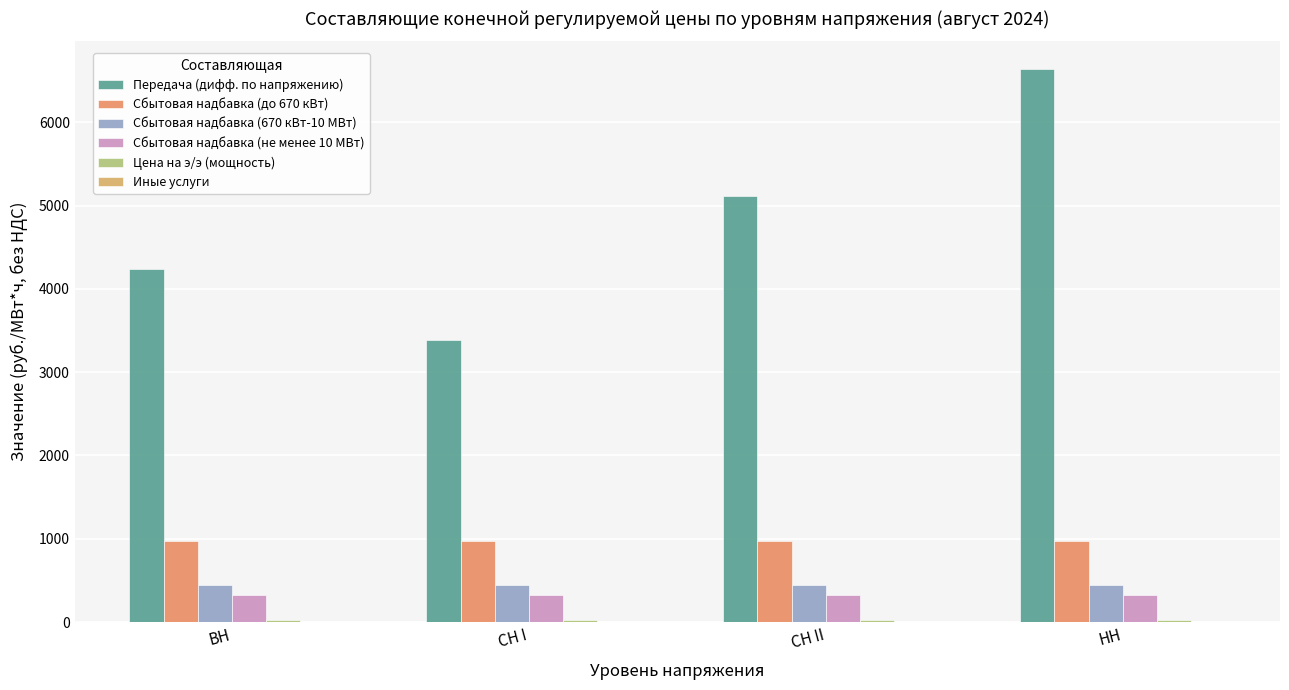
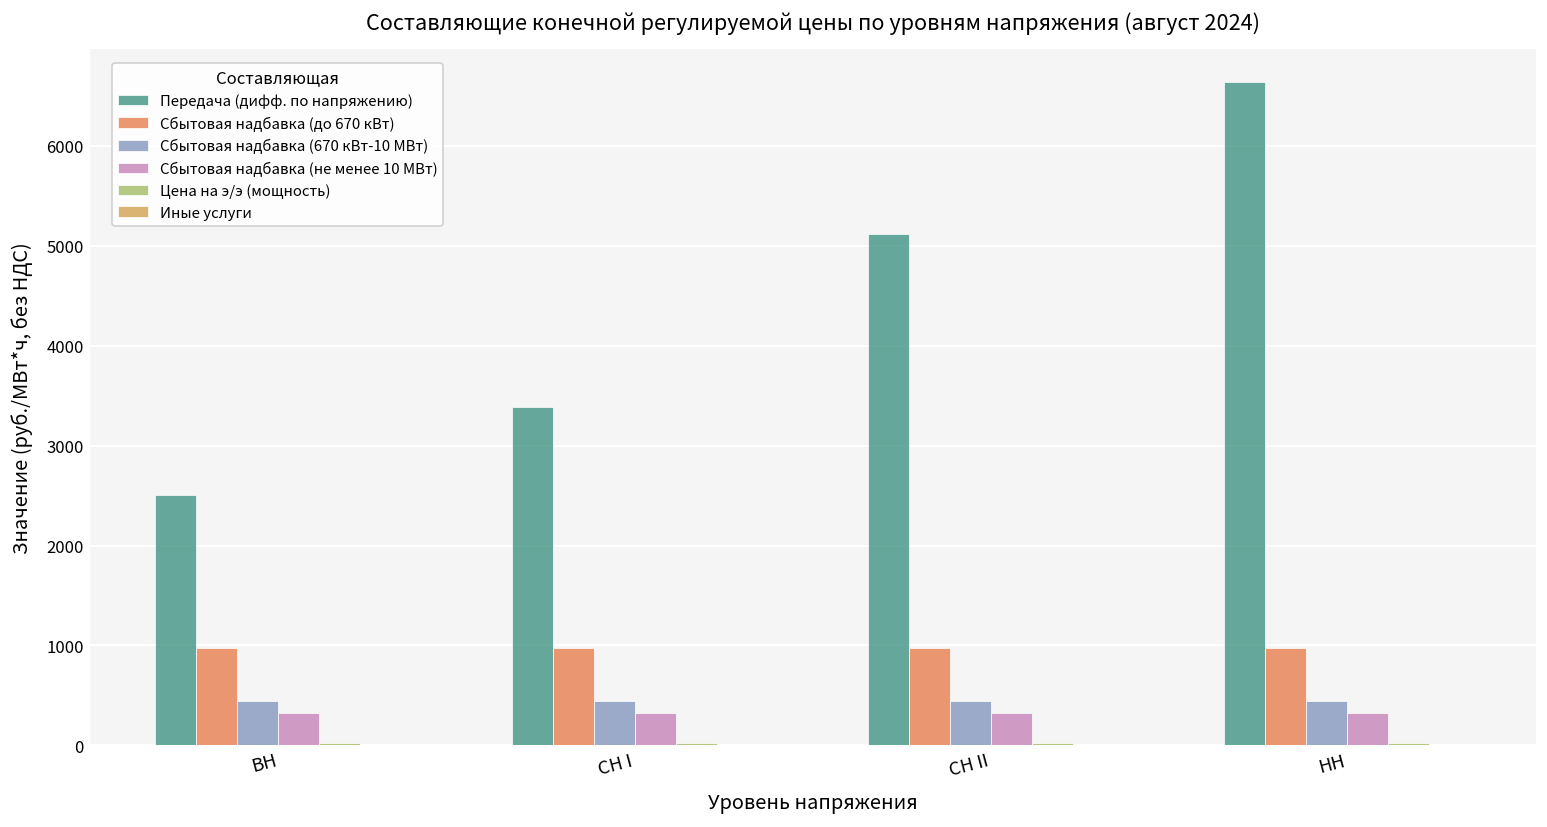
  {
    "Передача (дифф. по напряжению)": {
-     "ВН": 4200,
+     "ВН": 2500,
      "СН I": 3400,
      "СН II": 5100,
      "НН": 6600
    },
    "Сбытовая надбавка (670 кВт-10 МВт)": {
      "ВН": 400,
      "СН I": 400,
      "СН II": 400,
      "НН": 400
    },
    "Сбытовая надбавка (не менее 10 МВт)": {
      "ВН": 300,
      "СН I": 300,
      "СН II": 300,
      "НН": 300
    }
  }
